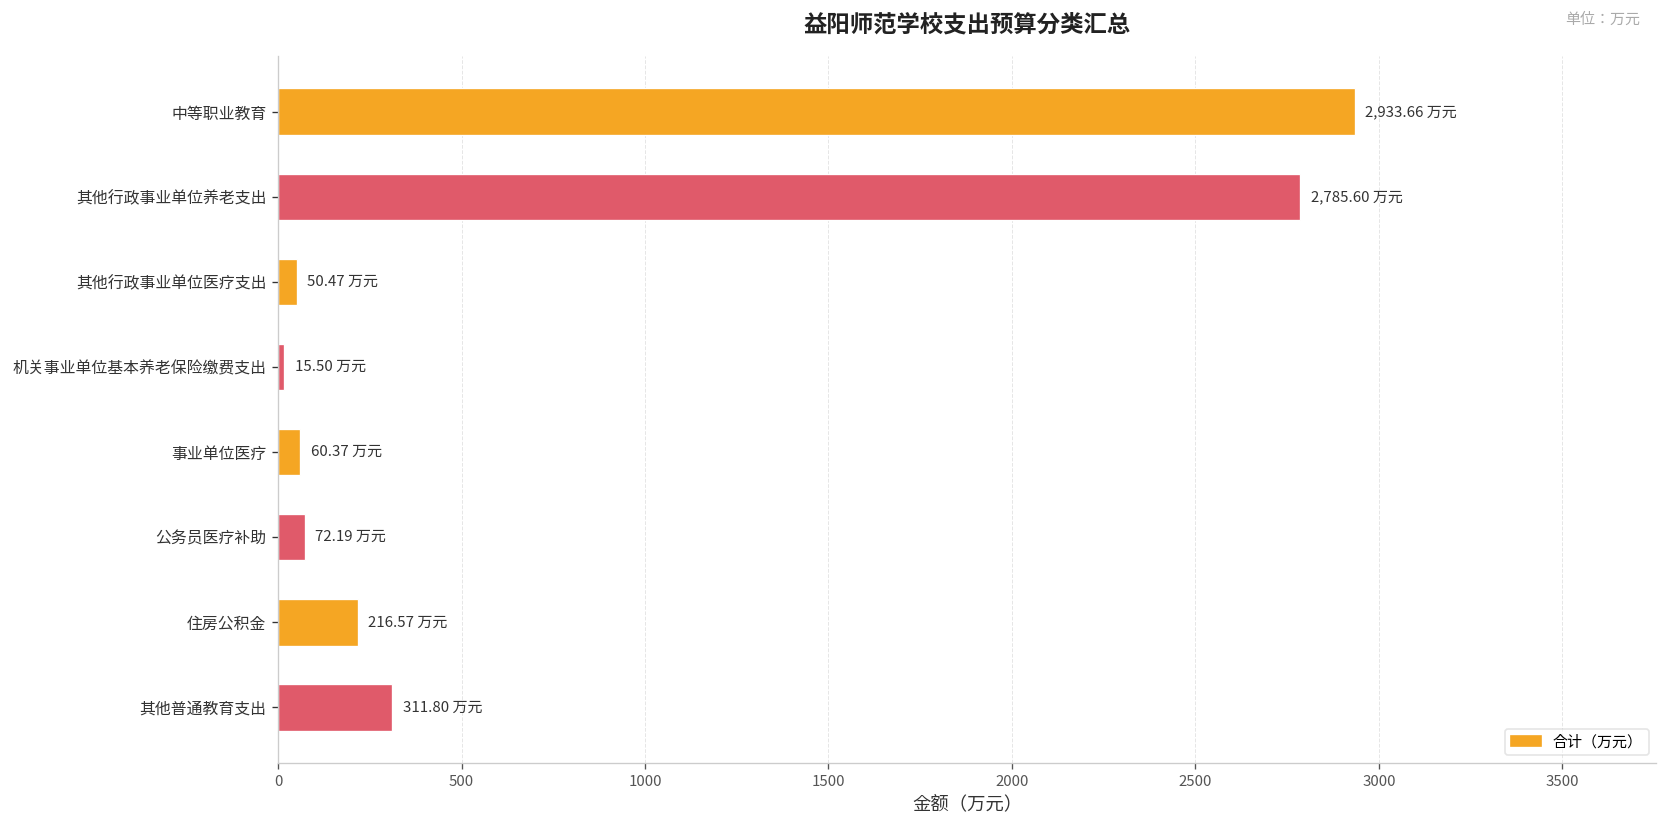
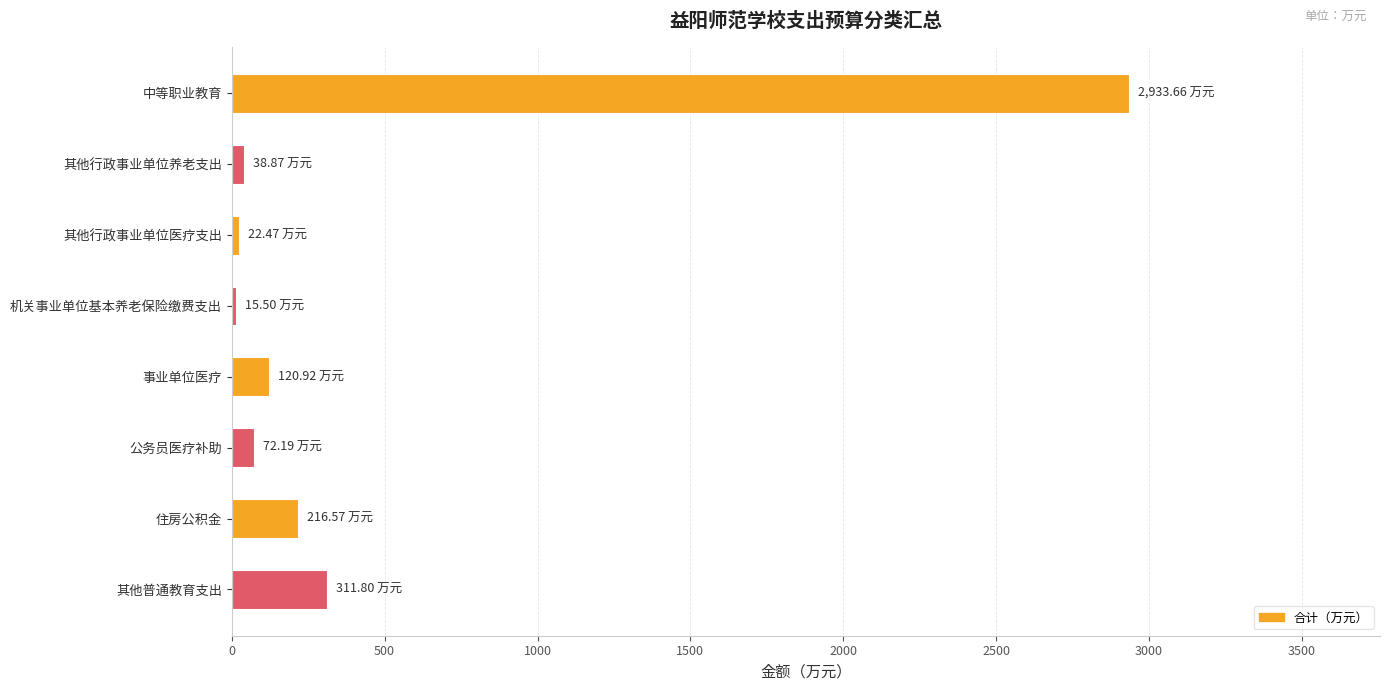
  {
    "中等职业教育": "2,933.66",
-   "其他行政事业单位养老支出": "2,785.60",
-   "其他行政事业单位医疗支出": "50.47",
+   "其他行政事业单位养老支出": "38.87",
+   "其他行政事业单位医疗支出": "22.47",
    "机关事业单位基本养老保险缴费支出": "15.50",
-   "事业单位医疗": "60.37",
+   "事业单位医疗": "120.92",
    "公务员医疗补助": "72.19",
    "住房公积金": "216.57",
    "其他普通教育支出": "311.80"
  }
